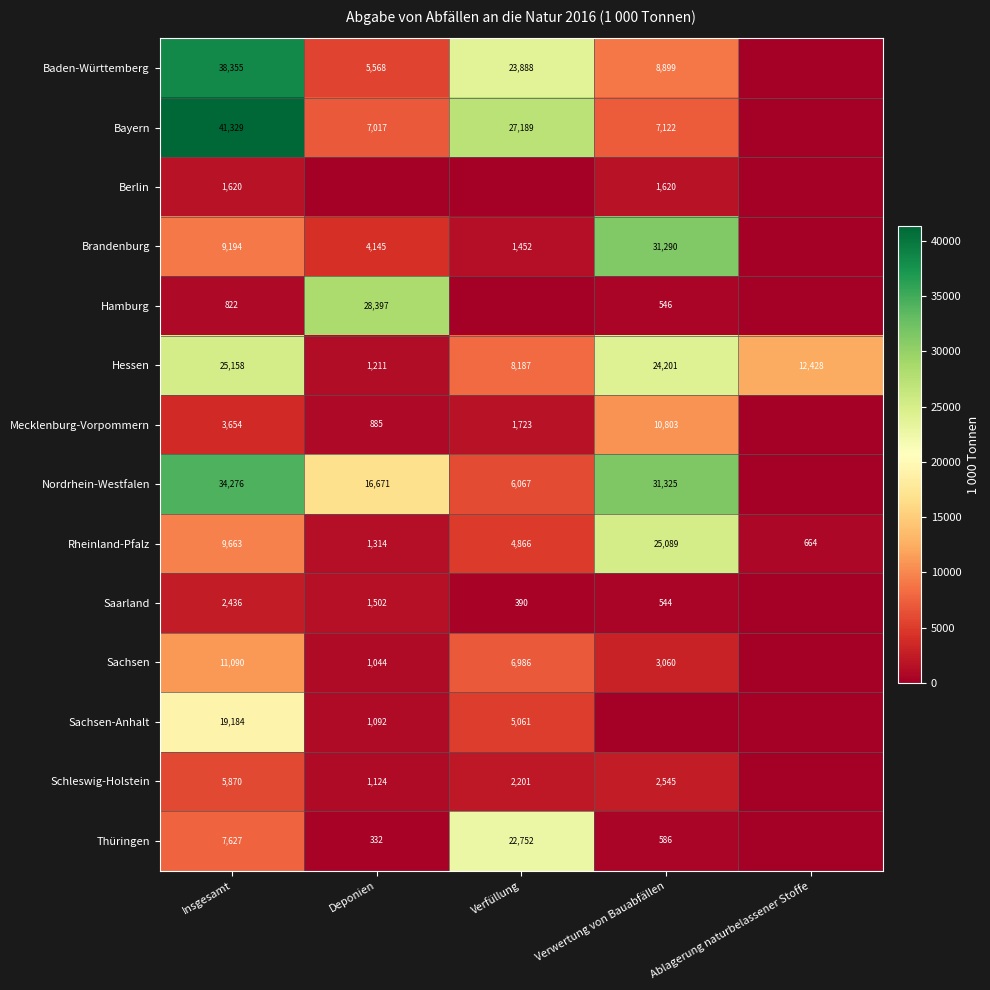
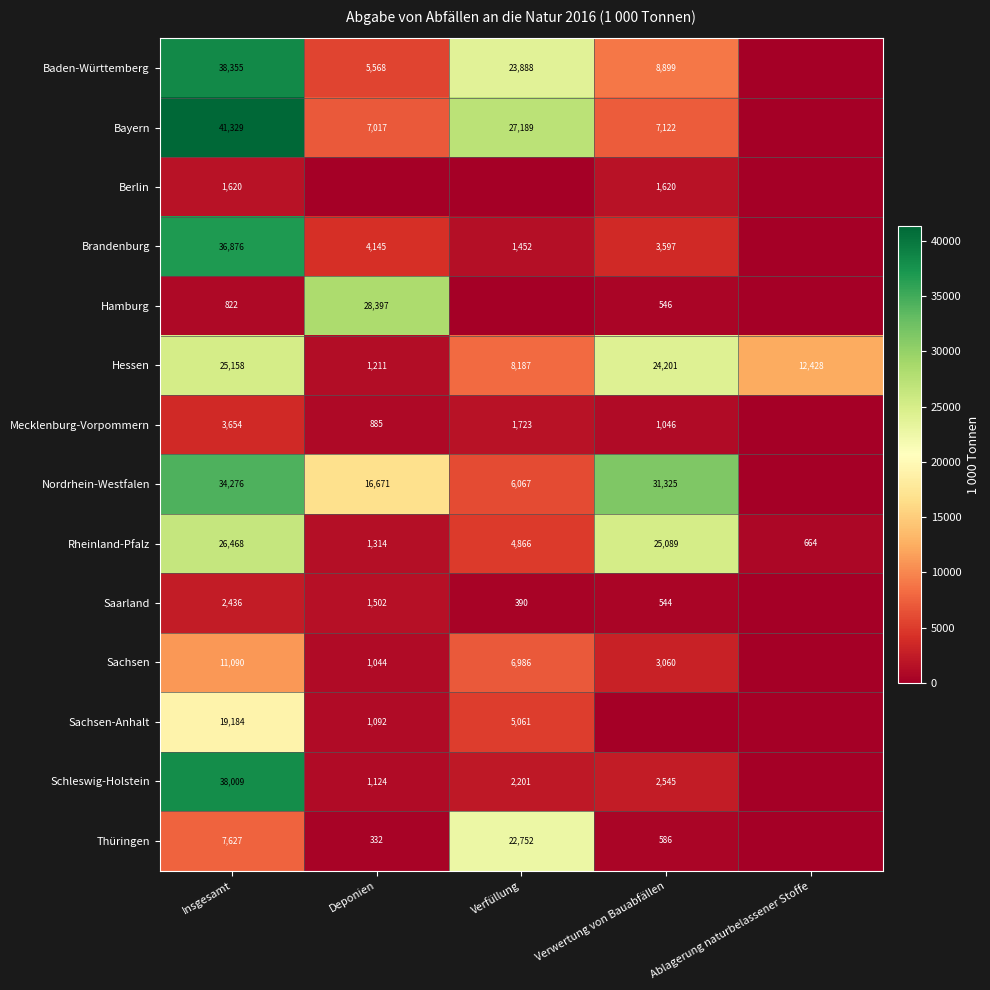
  {
    "Baden-Württemberg": {
      "Insgesamt": "38,355",
      "Deponien": "5,568",
      "Verfüllung": "23,888",
      "Verwertung von Bauabfällen": "8,899"
    },
    "Bayern": {
      "Insgesamt": "41,329",
      "Deponien": "7,017",
      "Verfüllung": "27,189",
      "Verwertung von Bauabfällen": "7,122"
    },
    "Berlin": {
      "Insgesamt": "1,620",
      "Verwertung von Bauabfällen": "1,620"
    },
    "Brandenburg": {
-     "Insgesamt": "9,194",
+     "Insgesamt": "36,876",
      "Deponien": "4,145",
      "Verfüllung": "1,452",
-     "Verwertung von Bauabfällen": "31,290"
+     "Verwertung von Bauabfällen": "3,597"
    },
    "Hamburg": {
      "Insgesamt": "822",
      "Deponien": "28,397",
      "Verwertung von Bauabfällen": "546"
    },
    "Hessen": {
      "Insgesamt": "25,158",
      "Deponien": "1,211",
      "Verfüllung": "8,187",
      "Verwertung von Bauabfällen": "24,201",
      "Ablagerung naturbelassener Stoffe": "12,428"
    },
    "Mecklenburg-Vorpommern": {
      "Insgesamt": "3,654",
      "Deponien": "885",
      "Verfüllung": "1,723",
-     "Verwertung von Bauabfällen": "10,803"
+     "Verwertung von Bauabfällen": "1,046"
    },
    "Nordrhein-Westfalen": {
      "Insgesamt": "34,276",
      "Deponien": "16,671",
      "Verfüllung": "6,067",
      "Verwertung von Bauabfällen": "31,325"
    },
    "Rheinland-Pfalz": {
-     "Insgesamt": "9,663",
+     "Insgesamt": "26,468",
      "Deponien": "1,314",
      "Verfüllung": "4,866",
      "Verwertung von Bauabfällen": "25,089",
      "Ablagerung naturbelassener Stoffe": "664"
    },
    "Saarland": {
      "Insgesamt": "2,436",
      "Deponien": "1,502",
      "Verfüllung": "390",
      "Verwertung von Bauabfällen": "544"
    },
    "Sachsen": {
      "Insgesamt": "11,090",
      "Deponien": "1,044",
      "Verfüllung": "6,986",
      "Verwertung von Bauabfällen": "3,060"
    },
    "Sachsen-Anhalt": {
      "Insgesamt": "19,184",
      "Deponien": "1,092",
      "Verfüllung": "5,061"
    },
    "Schleswig-Holstein": {
-     "Insgesamt": "5,870",
+     "Insgesamt": "38,009",
      "Deponien": "1,124",
      "Verfüllung": "2,201",
      "Verwertung von Bauabfällen": "2,545"
    },
    "Thüringen": {
      "Insgesamt": "7,627",
      "Deponien": "332",
      "Verfüllung": "22,752",
      "Verwertung von Bauabfällen": "586"
    }
  }
